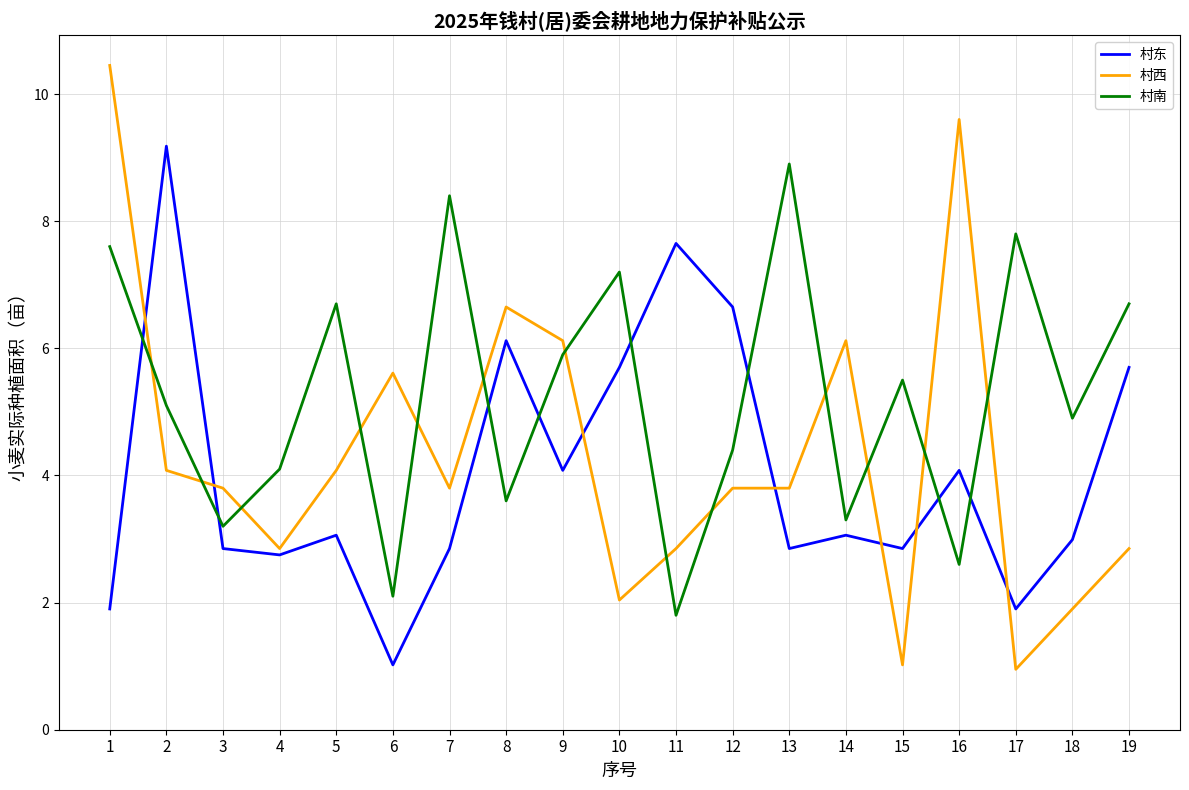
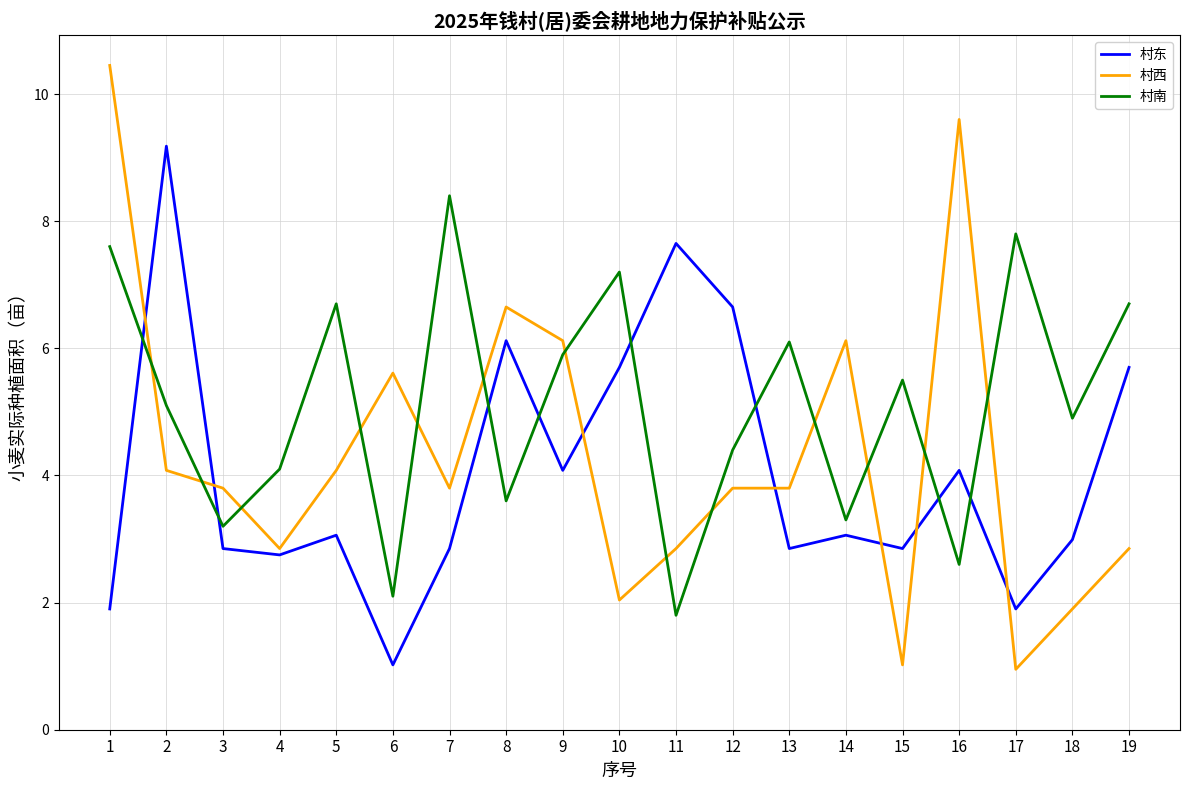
  {
    "村东": {
      "1": 1.9,
      "2": 9.2,
      "3": 2.9,
      "4": 2.8,
      "5": 3.1,
      "6": 1.0,
      "7": 2.9,
      "8": 6.1,
      "9": 4.1,
      "10": 5.7,
      "11": 7.7,
      "12": 6.7,
      "13": 2.9,
      "14": 3.1,
      "15": 2.9,
      "16": 4.1,
      "17": 1.9,
      "18": 3.0,
      "19": 5.7
    },
    "村西": {
      "1": 10.5,
      "2": 4.1,
      "3": 3.8,
      "4": 2.9,
      "5": 4.1,
      "6": 5.6,
      "7": 3.8,
      "8": 6.7,
      "9": 6.1,
      "10": 2.0,
      "11": 2.9,
      "12": 3.8,
      "13": 3.8,
      "14": 6.1,
      "15": 1.0,
      "16": 9.6,
      "17": 1.0,
      "18": 1.9,
      "19": 2.9
    },
    "村南": {
      "1": 7.6,
      "2": 5.1,
      "3": 3.2,
      "4": 4.1,
      "5": 6.7,
      "6": 2.1,
      "7": 8.4,
      "8": 3.6,
      "9": 5.9,
      "10": 7.2,
      "11": 1.8,
      "12": 4.4,
-     "13": 8.9,
+     "13": 6.1,
      "14": 3.3,
      "15": 5.5,
      "16": 2.6,
      "17": 7.8,
      "18": 4.9,
      "19": 6.7
    }
  }
